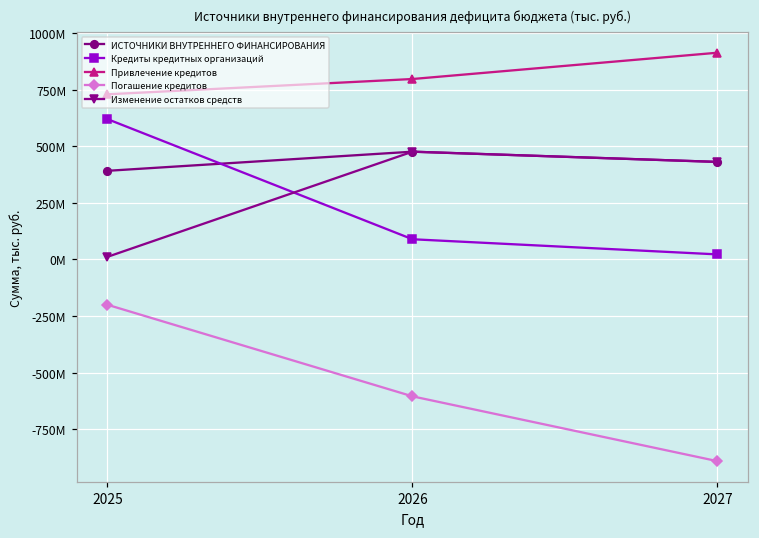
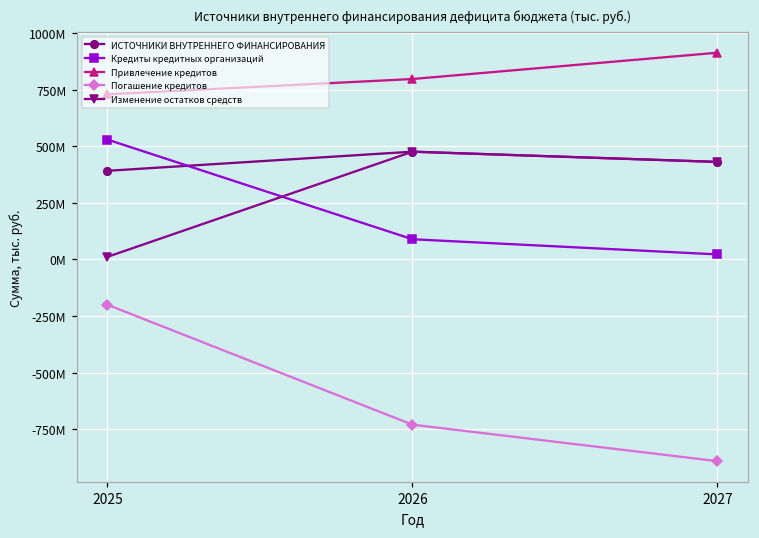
  {
    "Кредиты кредитных организаций": {
-     "2025": 620000000,
+     "2025": 530000000,
      "2026": 90000000,
      "2027": 20000000
    },
    "Привлечение кредитов": {
      "2026": 800000000,
      "2027": 910000000
    },
    "Погашение кредитов": {
      "2025": -200000000,
-     "2026": -600000000,
+     "2026": -730000000,
      "2027": -890000000
    }
  }
